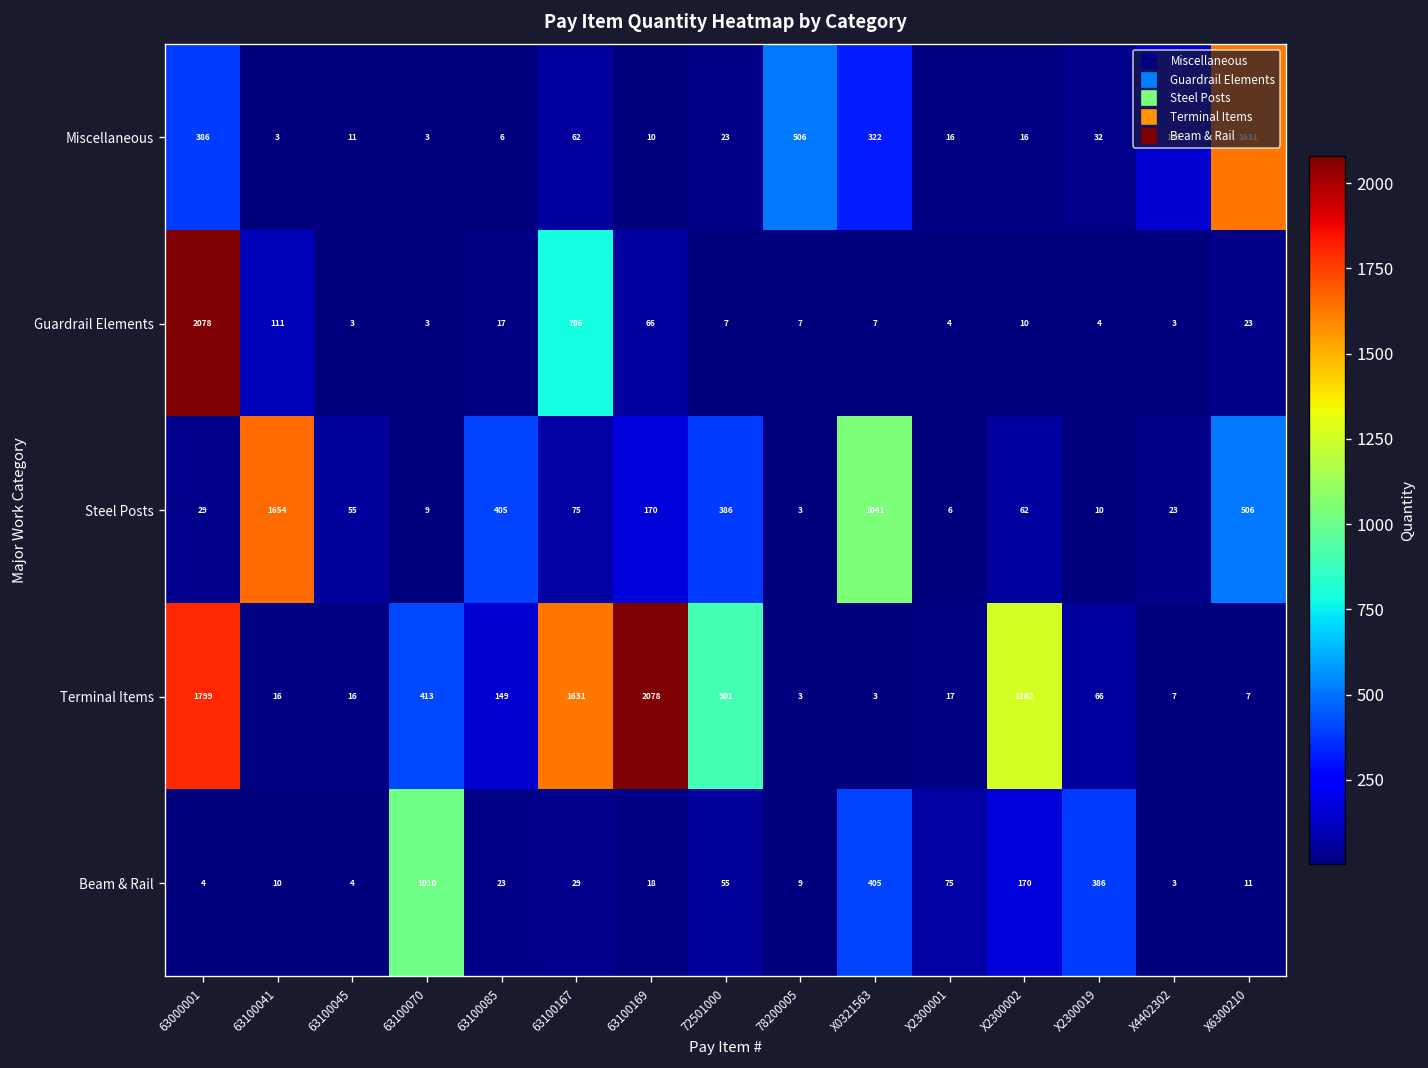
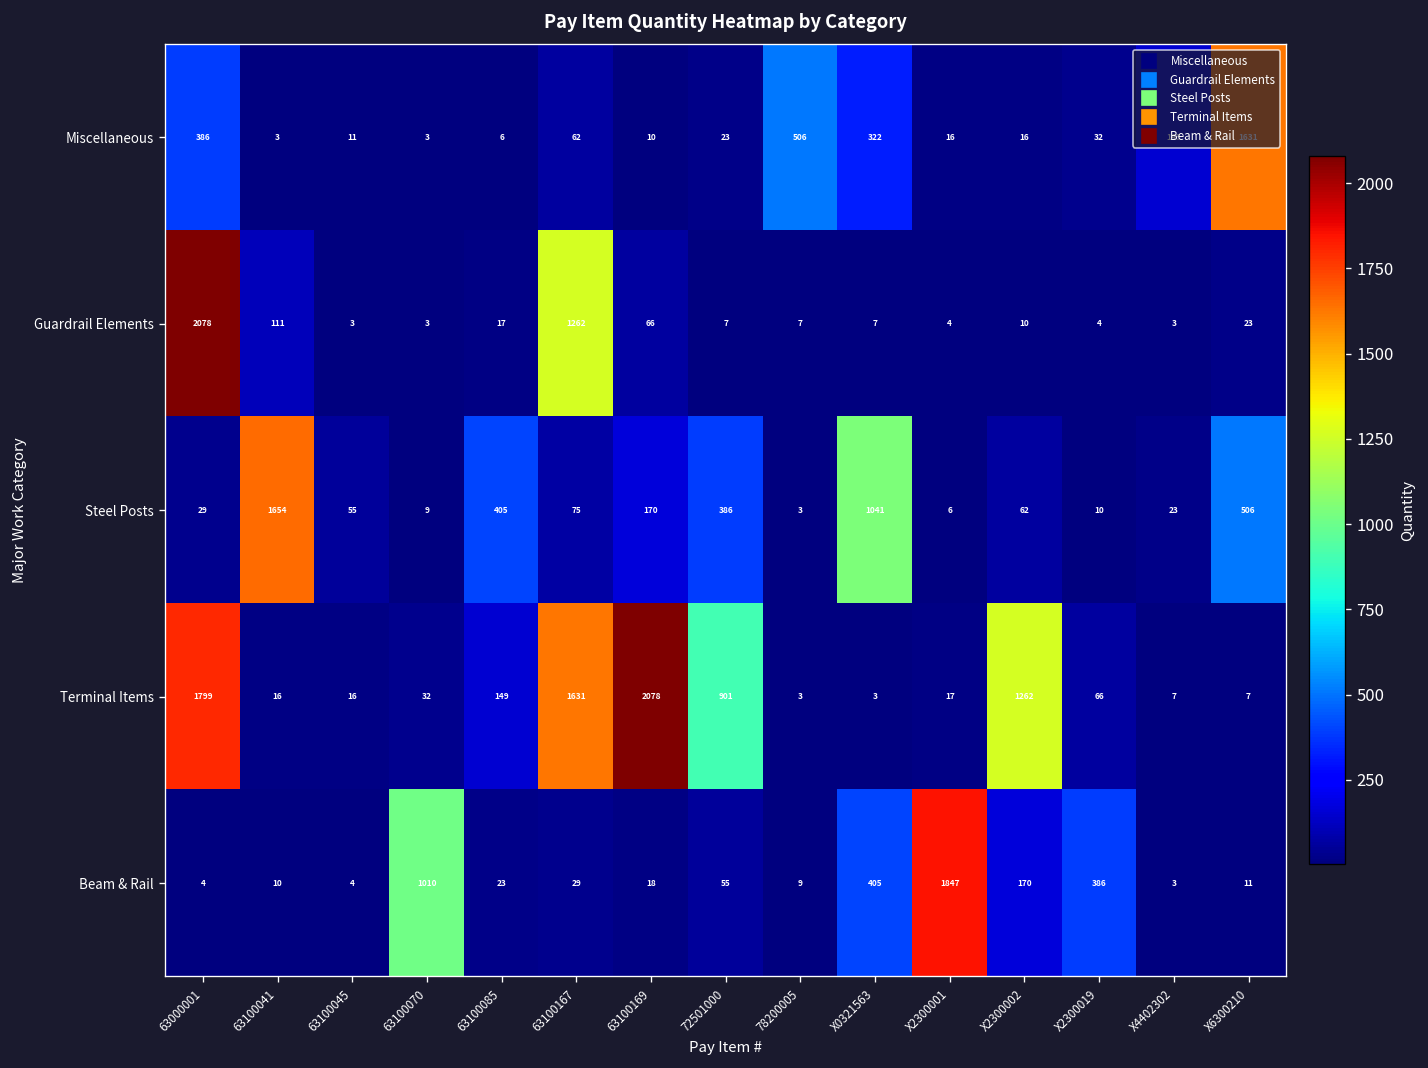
  {
    "Miscellaneous": {
      "63000001": 386,
      "63100041": 3,
      "63100045": 11,
      "63100070": 3,
      "63100085": 6,
      "63100167": 62,
      "63100169": 10,
      "72501000": 23,
      "78200005": 506,
      "X0321563": 322,
      "X2300001": 16,
      "X2300002": 16,
      "X2300019": 32
    },
    "Guardrail Elements": {
      "63000001": 2078,
      "63100041": 111,
      "63100045": 3,
      "63100070": 3,
      "63100085": 17,
-     "63100167": 786,
+     "63100167": 1262,
      "63100169": 66,
      "72501000": 7,
      "78200005": 7,
      "X0321563": 7,
      "X2300001": 4,
      "X2300002": 10,
      "X2300019": 4,
      "X4402302": 3,
      "X6300210": 23
    },
    "Steel Posts": {
      "63000001": 29,
      "63100041": 1654,
      "63100045": 55,
      "63100070": 9,
      "63100085": 405,
      "63100167": 75,
      "63100169": 170,
      "72501000": 386,
      "78200005": 3,
      "X0321563": 1041,
      "X2300001": 6,
      "X2300002": 62,
      "X2300019": 10,
      "X4402302": 23,
      "X6300210": 506
    },
    "Terminal Items": {
      "63000001": 1799,
      "63100041": 16,
      "63100045": 16,
-     "63100070": 413,
+     "63100070": 32,
      "63100085": 149,
      "63100167": 1631,
      "63100169": 2078,
      "72501000": 901,
      "78200005": 3,
      "X0321563": 3,
      "X2300001": 17,
      "X2300002": 1262,
      "X2300019": 66,
      "X4402302": 7,
      "X6300210": 7
    },
    "Beam & Rail": {
      "63000001": 4,
      "63100041": 10,
      "63100045": 4,
      "63100070": 1010,
      "63100085": 23,
      "63100167": 29,
      "63100169": 18,
      "72501000": 55,
      "78200005": 9,
      "X0321563": 405,
-     "X2300001": 75,
+     "X2300001": 1847,
      "X2300002": 170,
      "X2300019": 386,
      "X4402302": 3,
      "X6300210": 11
    }
  }
